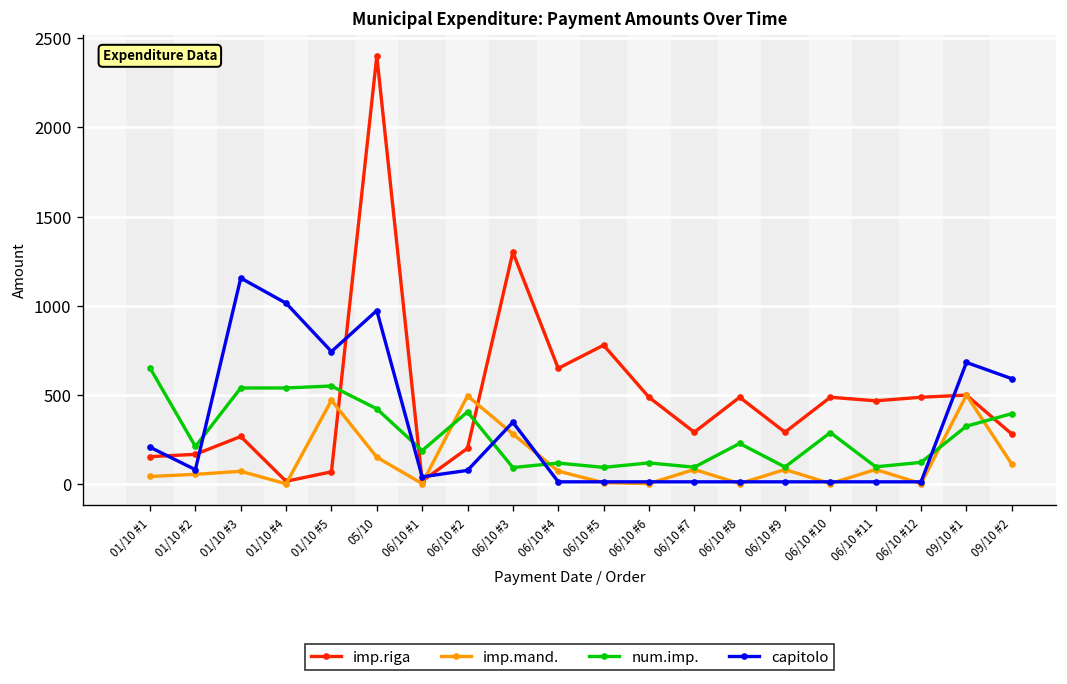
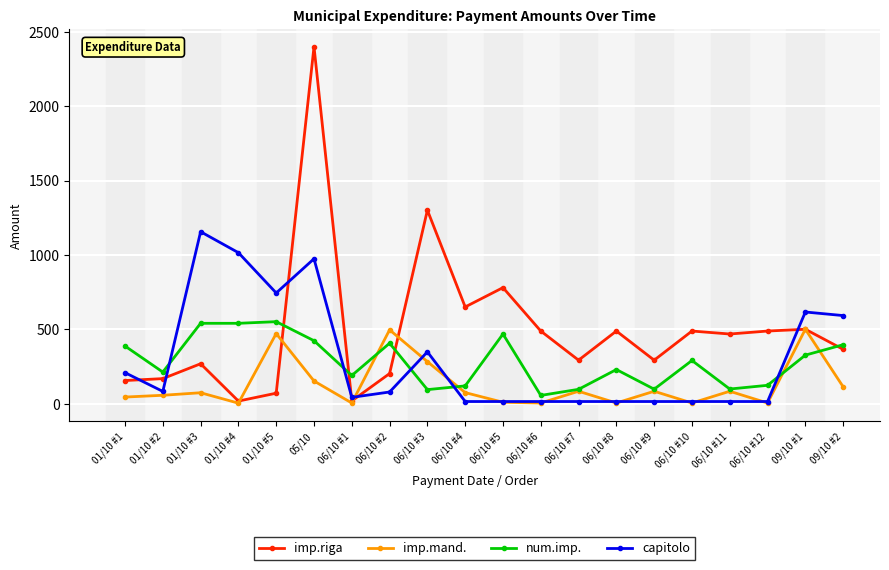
  {
    "imp.riga": {
      "01/10 #1": 160,
      "01/10 #2": 170,
      "01/10 #3": 270,
      "01/10 #5": 70,
      "05/10": 2400,
      "06/10 #2": 200,
      "06/10 #3": 1300,
      "06/10 #4": 650,
      "06/10 #5": 780,
      "06/10 #6": 490,
      "06/10 #7": 290,
      "06/10 #8": 490,
      "06/10 #9": 290,
      "06/10 #10": 490,
      "06/10 #11": 470,
      "06/10 #12": 490,
-     "09/10 #2": 280
+     "09/10 #2": 370
    },
    "imp.mand.": {
      "01/10 #1": 40,
      "01/10 #2": 60,
      "01/10 #3": 70,
      "01/10 #5": 470,
      "05/10": 150,
      "06/10 #2": 500,
      "06/10 #3": 280,
      "06/10 #4": 70,
      "09/10 #2": 110
    },
    "num.imp.": {
-     "01/10 #1": 650,
+     "01/10 #1": 390,
      "01/10 #2": 210,
      "01/10 #3": 540,
      "01/10 #4": 540,
      "01/10 #5": 550,
      "05/10": 420,
      "06/10 #1": 190,
      "06/10 #2": 410,
      "06/10 #3": 90,
      "06/10 #4": 120,
-     "06/10 #5": 100,
-     "06/10 #6": 120,
+     "06/10 #5": 470,
+     "06/10 #6": 60,
      "06/10 #8": 230,
      "06/10 #10": 290,
      "06/10 #12": 120,
      "09/10 #1": 330,
      "09/10 #2": 400
    },
    "capitolo": {
      "01/10 #1": 210,
      "01/10 #2": 80,
      "01/10 #3": 1160,
      "01/10 #4": 1020,
      "01/10 #5": 740,
      "05/10": 970,
      "06/10 #1": 40,
      "06/10 #2": 80,
      "06/10 #3": 350,
      "06/10 #4": 10,
      "06/10 #7": 10,
      "06/10 #9": 10,
      "06/10 #11": 10,
-     "09/10 #1": 680,
+     "09/10 #1": 620,
      "09/10 #2": 590
    }
  }
